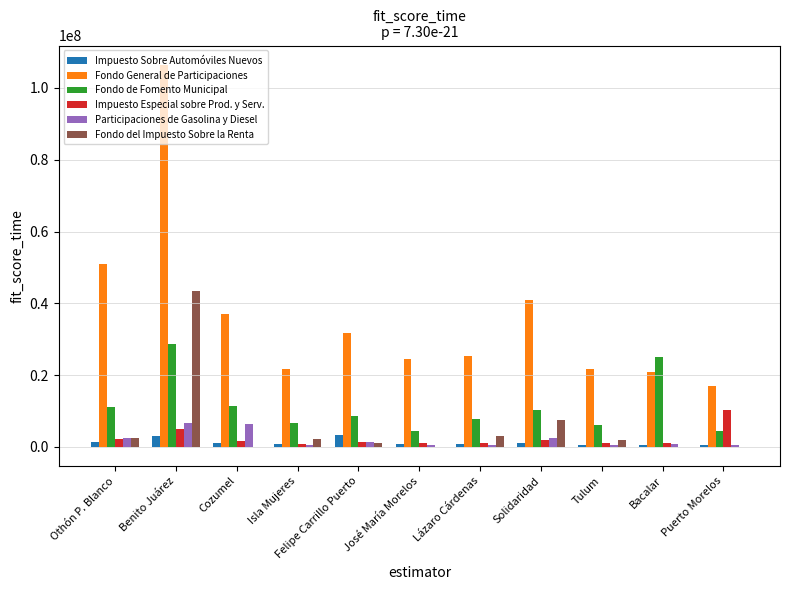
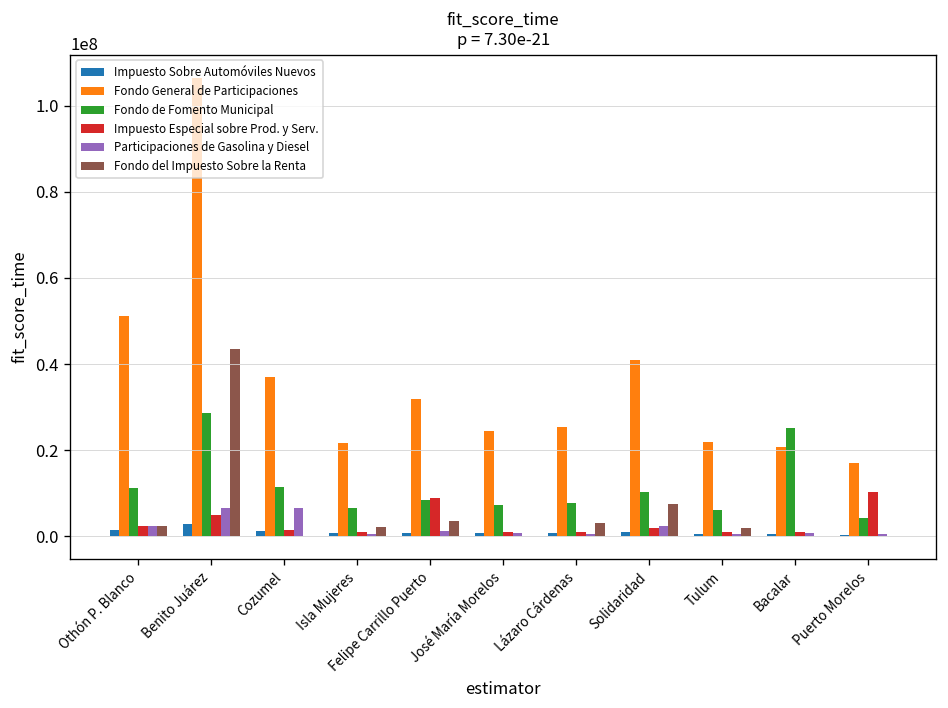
  {
    "Impuesto Sobre Automóviles Nuevos": {
      "Othón P. Blanco": 1000000,
      "Benito Juárez": 3000000,
      "Cozumel": 1000000,
-     "Felipe Carrillo Puerto": 3000000,
+     "Felipe Carrillo Puerto": 1000000,
      "José María Morelos": 1000000,
      "Lázaro Cárdenas": 1000000,
      "Solidaridad": 1000000
    },
    "Fondo General de Participaciones": {
      "Othón P. Blanco": 51000000,
      "Cozumel": 37000000,
      "Isla Mujeres": 22000000,
      "Felipe Carrillo Puerto": 32000000,
      "José María Morelos": 24000000,
      "Lázaro Cárdenas": 25000000,
      "Solidaridad": 41000000,
      "Tulum": 22000000,
      "Bacalar": 21000000,
      "Puerto Morelos": 17000000
    },
    "Fondo de Fomento Municipal": {
      "Othón P. Blanco": 11000000,
      "Benito Juárez": 29000000,
      "Cozumel": 11000000,
      "Isla Mujeres": 7000000,
      "Felipe Carrillo Puerto": 8000000,
-     "José María Morelos": 4000000,
+     "José María Morelos": 7000000,
      "Lázaro Cárdenas": 8000000,
      "Solidaridad": 10000000,
      "Tulum": 6000000,
      "Bacalar": 25000000,
      "Puerto Morelos": 4000000
    },
    "Impuesto Especial sobre Prod. y Serv.": {
      "Othón P. Blanco": 2000000,
      "Benito Juárez": 5000000,
      "Cozumel": 2000000,
      "Isla Mujeres": 1000000,
-     "Felipe Carrillo Puerto": 1000000,
+     "Felipe Carrillo Puerto": 9000000,
      "José María Morelos": 1000000,
      "Lázaro Cárdenas": 1000000,
      "Solidaridad": 2000000,
      "Tulum": 1000000,
      "Bacalar": 1000000,
      "Puerto Morelos": 10000000
    },
    "Participaciones de Gasolina y Diesel": {
      "Othón P. Blanco": 2000000,
      "Benito Juárez": 7000000,
      "Cozumel": 6000000,
      "Felipe Carrillo Puerto": 1000000,
      "Solidaridad": 2000000,
      "Bacalar": 1000000
    },
    "Fondo del Impuesto Sobre la Renta": {
      "Othón P. Blanco": 2000000,
      "Benito Juárez": 43000000,
      "Cozumel": 0,
      "Isla Mujeres": 2000000,
-     "Felipe Carrillo Puerto": 1000000,
+     "Felipe Carrillo Puerto": 4000000,
      "José María Morelos": 0,
      "Lázaro Cárdenas": 3000000,
      "Solidaridad": 8000000,
      "Tulum": 2000000
    }
  }
